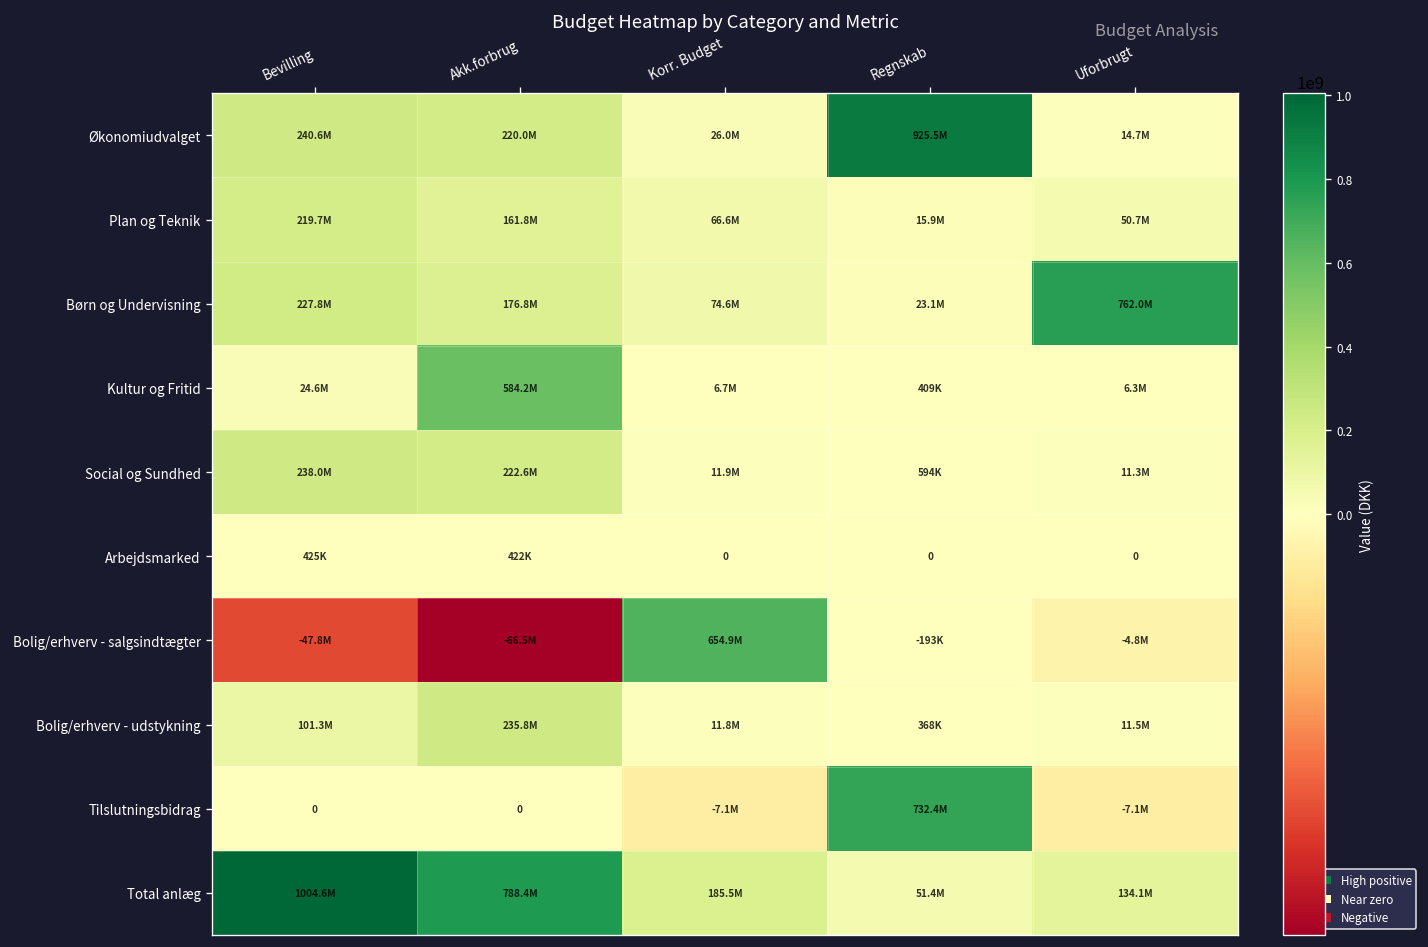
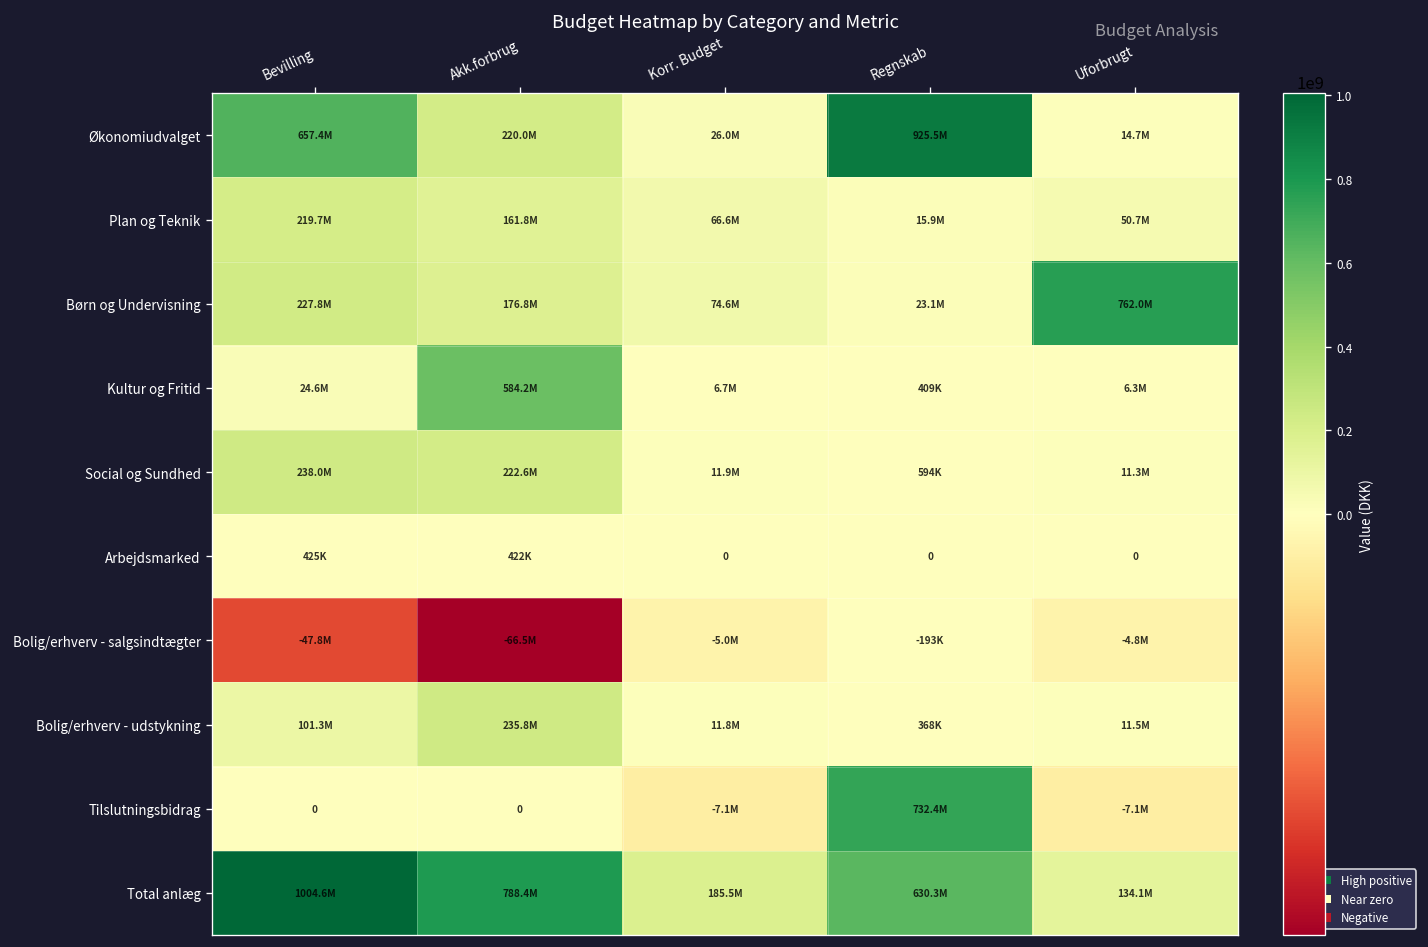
  {
    "Økonomiudvalget": {
-     "Bevilling": "240.6M",
+     "Bevilling": "657.4M",
      "Akk.forbrug": "220.0M",
      "Korr. Budget": "26.0M",
      "Regnskab": "925.5M",
      "Uforbrugt": "14.7M"
    },
    "Plan og Teknik": {
      "Bevilling": "219.7M",
      "Akk.forbrug": "161.8M",
      "Korr. Budget": "66.6M",
      "Regnskab": "15.9M",
      "Uforbrugt": "50.7M"
    },
    "Børn og Undervisning": {
      "Bevilling": "227.8M",
      "Akk.forbrug": "176.8M",
      "Korr. Budget": "74.6M",
      "Regnskab": "23.1M",
      "Uforbrugt": "762.0M"
    },
    "Kultur og Fritid": {
      "Bevilling": "24.6M",
      "Akk.forbrug": "584.2M",
      "Korr. Budget": "6.7M",
      "Regnskab": "409K",
      "Uforbrugt": "6.3M"
    },
    "Social og Sundhed": {
      "Bevilling": "238.0M",
      "Akk.forbrug": "222.6M",
      "Korr. Budget": "11.9M",
      "Regnskab": "594K",
      "Uforbrugt": "11.3M"
    },
    "Arbejdsmarked": {
      "Bevilling": "425K",
      "Akk.forbrug": "422K",
      "Korr. Budget": "0",
      "Regnskab": "0",
      "Uforbrugt": "0"
    },
    "Bolig/erhverv - salgsindtægter": {
      "Bevilling": "-47.8M",
      "Akk.forbrug": "-66.5M",
-     "Korr. Budget": "654.9M",
+     "Korr. Budget": "-5.0M",
      "Regnskab": "-193K",
      "Uforbrugt": "-4.8M"
    },
    "Bolig/erhverv - udstykning": {
      "Bevilling": "101.3M",
      "Akk.forbrug": "235.8M",
      "Korr. Budget": "11.8M",
      "Regnskab": "368K",
      "Uforbrugt": "11.5M"
    },
    "Tilslutningsbidrag": {
      "Bevilling": "0",
      "Akk.forbrug": "0",
      "Korr. Budget": "-7.1M",
      "Regnskab": "732.4M",
      "Uforbrugt": "-7.1M"
    },
    "Total anlæg": {
      "Bevilling": "1004.6M",
      "Akk.forbrug": "788.4M",
      "Korr. Budget": "185.5M",
-     "Regnskab": "51.4M",
+     "Regnskab": "630.3M",
      "Uforbrugt": "134.1M"
    }
  }
